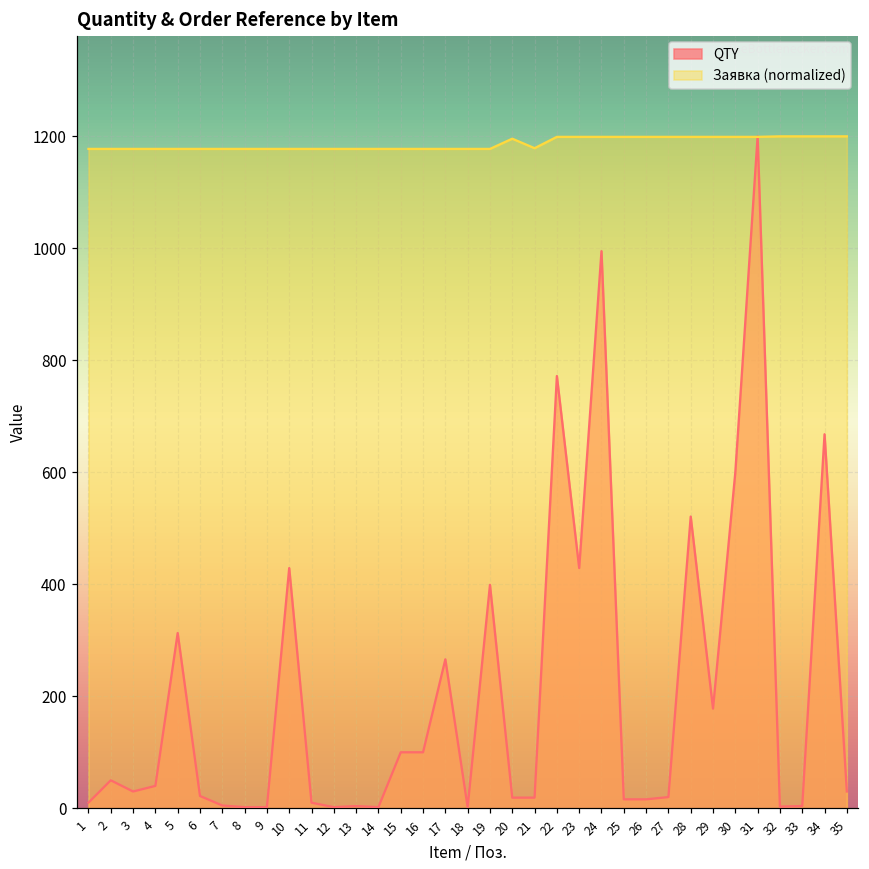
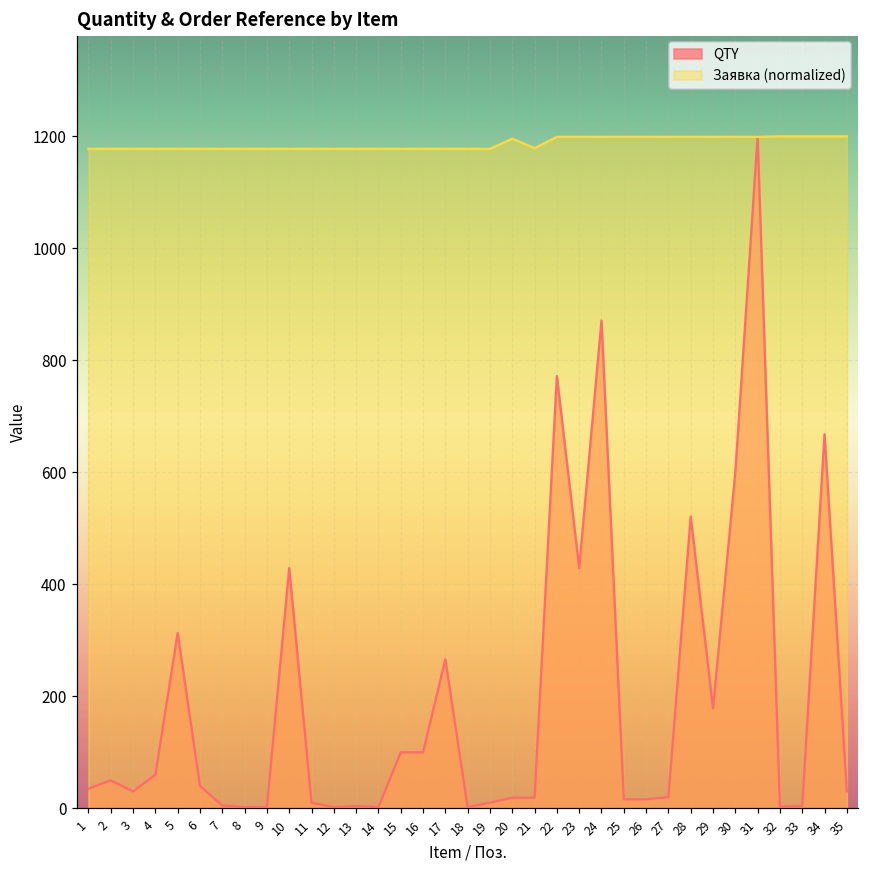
  {
    "QTY": {
-     "1": 10,
+     "1": 40,
      "2": 50,
      "3": 30,
-     "4": 40,
+     "4": 60,
      "5": 310,
-     "6": 20,
+     "6": 40,
      "7": 10,
      "8": 0,
      "9": 0,
      "10": 430,
      "11": 10,
      "12": 0,
      "13": 0,
      "14": 0,
      "15": 100,
      "16": 100,
      "17": 270,
      "18": 0,
-     "19": 400,
+     "19": 10,
      "20": 20,
      "21": 20,
      "22": 770,
      "23": 430,
-     "24": 1000,
+     "24": 870,
      "25": 20,
      "26": 20,
      "27": 20,
      "28": 520,
      "29": 180,
      "30": 600,
      "32": 0,
      "33": 0,
      "34": 670,
      "35": 30
    },
    "Заявка (normalized)": {
      "1": 1180,
      "2": 1180,
      "3": 1180,
      "4": 1180,
      "5": 1180,
      "6": 1180,
      "7": 1180,
      "8": 1180,
      "9": 1180,
      "10": 1180,
      "11": 1180,
      "12": 1180,
      "13": 1180,
      "14": 1180,
      "15": 1180,
      "16": 1180,
      "17": 1180,
      "18": 1180,
      "19": 1180,
      "20": 1200,
      "21": 1180,
      "22": 1200,
      "23": 1200,
      "24": 1200,
      "25": 1200,
      "26": 1200,
      "27": 1200,
      "28": 1200,
      "29": 1200,
      "30": 1200,
      "32": 1200,
      "33": 1200,
      "34": 1200,
      "35": 1200
    }
  }
